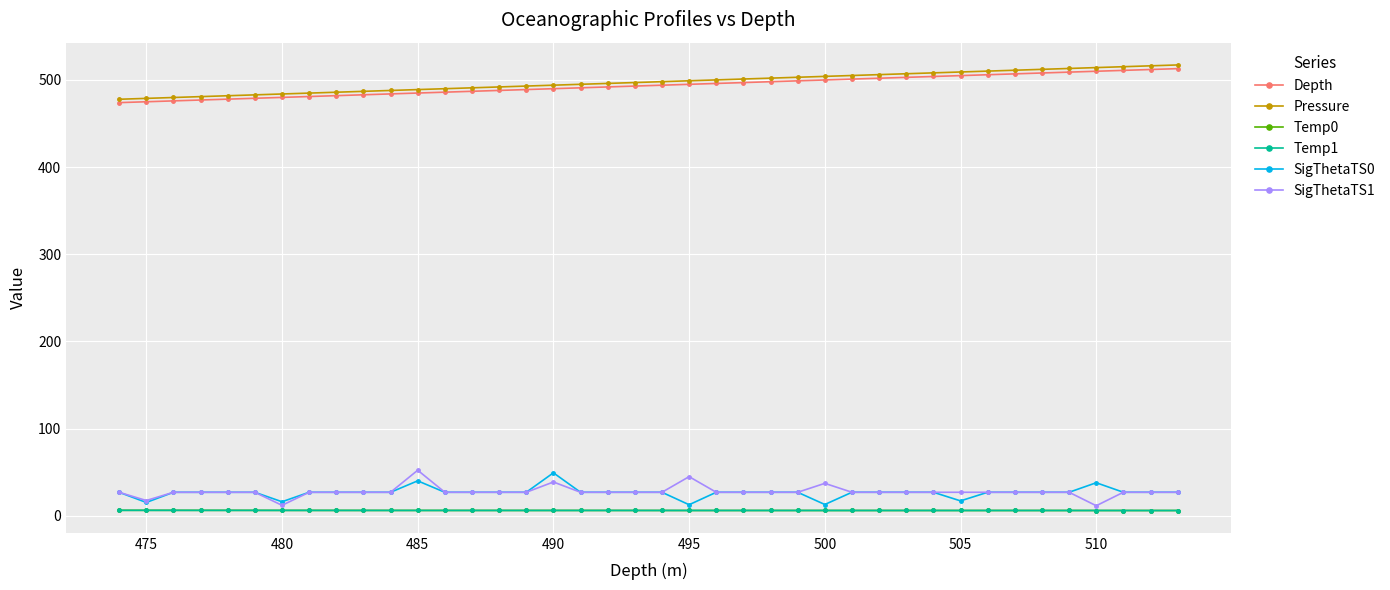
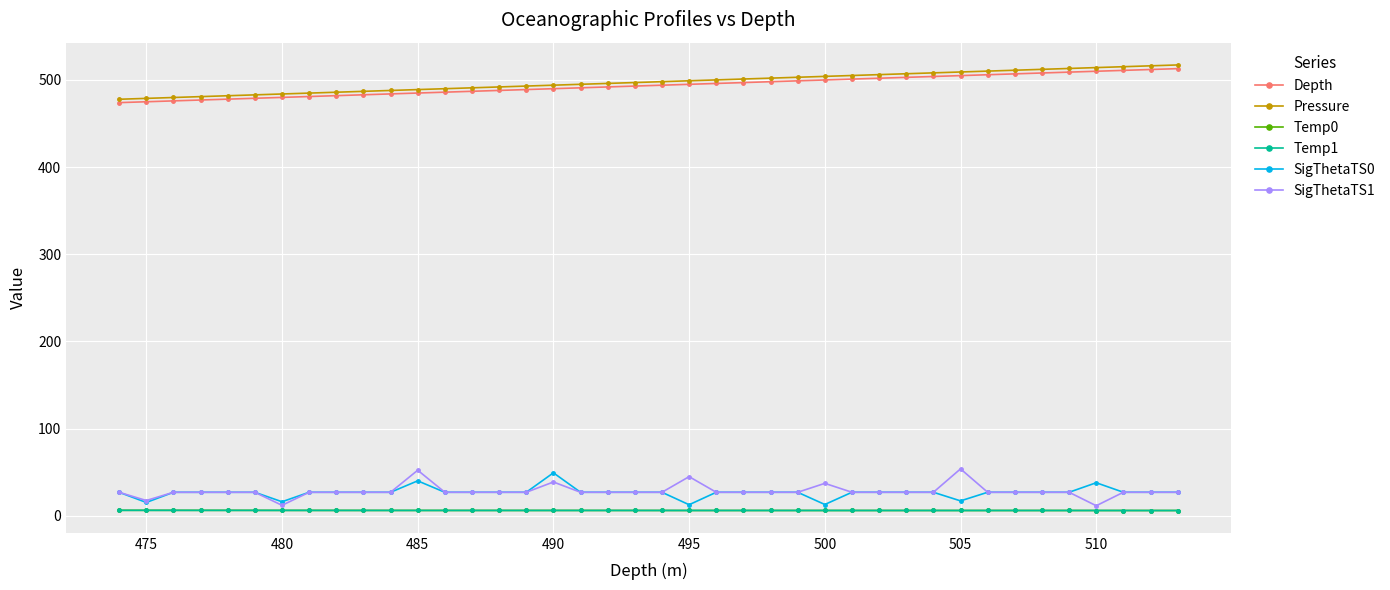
  {
    "Depth": {
      "475": 480,
      "480": 480,
      "485": 490,
      "490": 490,
      "495": 500,
      "500": 500,
      "505": 510,
      "510": 510
    },
    "Pressure": {
      "475": 480,
      "480": 480,
      "485": 490,
      "490": 490,
      "495": 500,
      "500": 500,
      "505": 510,
      "510": 510
    },
    "Temp1": {
      "475": 10,
      "480": 10,
      "485": 10,
      "490": 10,
      "495": 10,
      "500": 10,
      "505": 10,
      "510": 10
    },
    "SigThetaTS0": {
      "480": 20,
      "485": 40,
      "490": 50,
      "495": 10,
      "500": 10,
      "505": 20,
      "510": 40
    },
    "SigThetaTS1": {
      "480": 10,
      "485": 50,
      "490": 40,
      "495": 40,
      "500": 40,
-     "505": 30,
+     "505": 50,
      "510": 10
    }
  }
